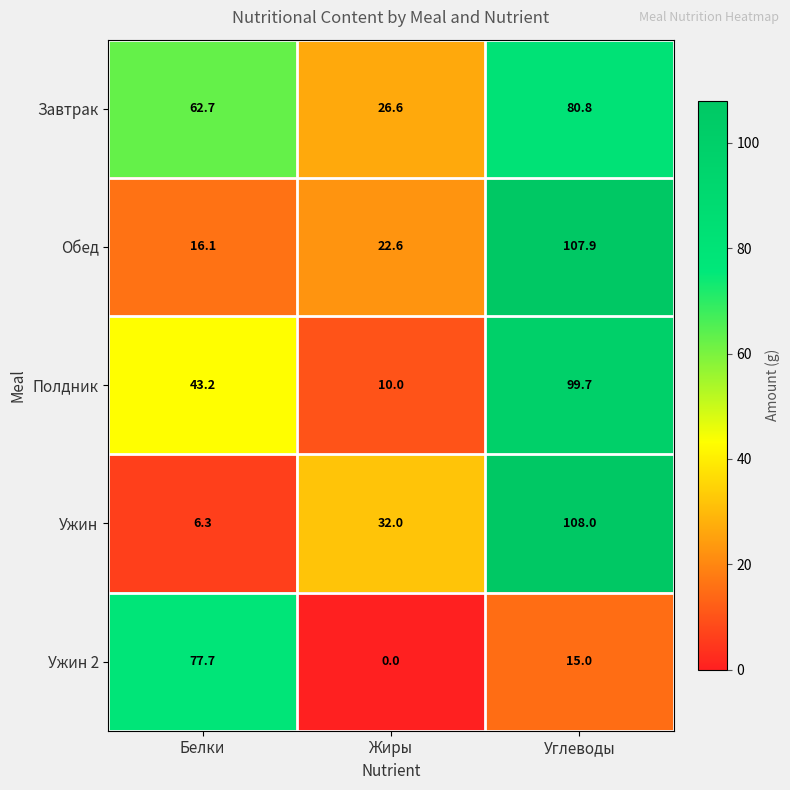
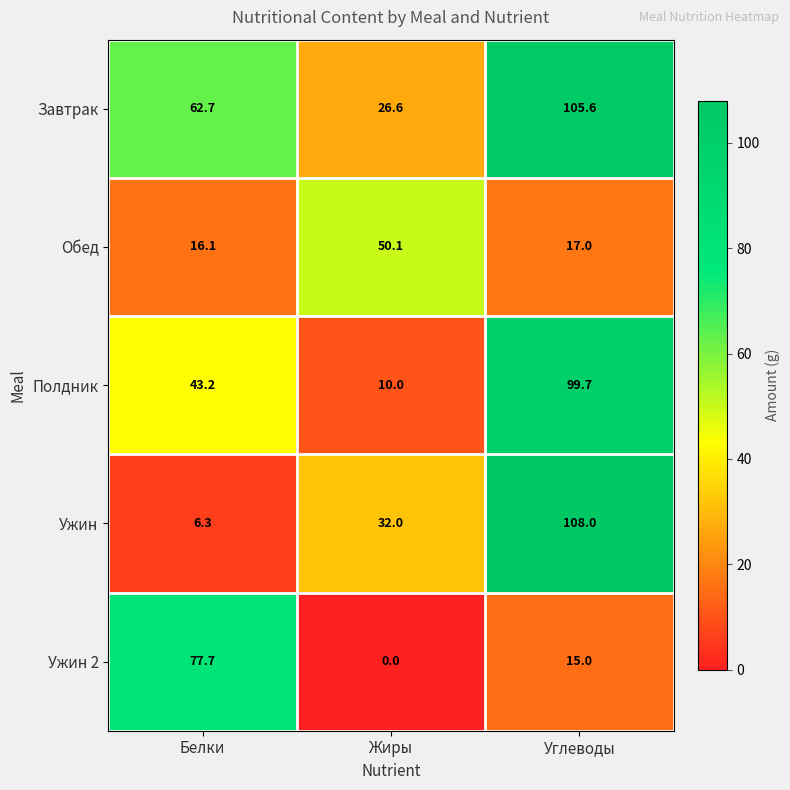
  {
    "Завтрак": {
      "Белки": 62.7,
      "Жиры": 26.6,
-     "Углеводы": 80.8
+     "Углеводы": 105.6
    },
    "Обед": {
      "Белки": 16.1,
-     "Жиры": 22.6,
-     "Углеводы": 107.9
+     "Жиры": 50.1,
+     "Углеводы": 17.0
    },
    "Полдник": {
      "Белки": 43.2,
      "Жиры": 10.0,
      "Углеводы": 99.7
    },
    "Ужин": {
      "Белки": 6.3,
      "Жиры": 32.0,
      "Углеводы": 108.0
    },
    "Ужин 2": {
      "Белки": 77.7,
      "Жиры": 0.0,
      "Углеводы": 15.0
    }
  }
